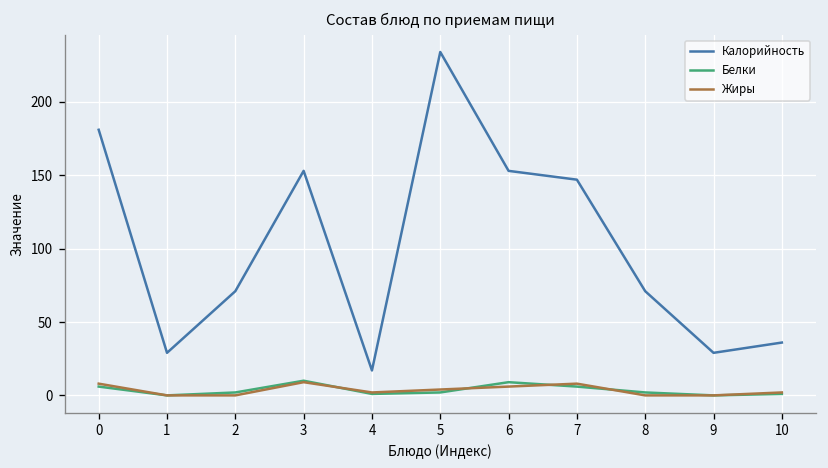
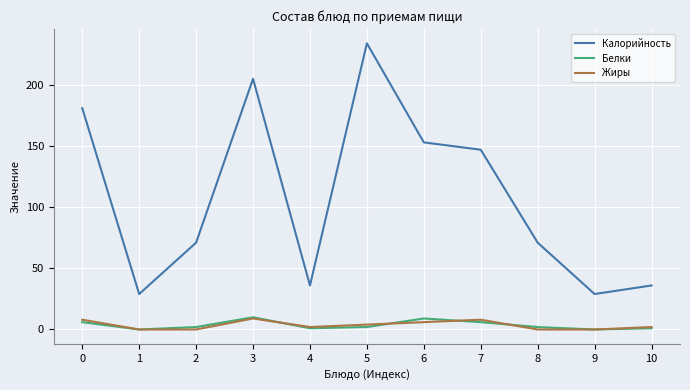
  {
    "Калорийность": {
      "0": 181,
      "1": 29,
      "2": 71,
-     "3": 153,
-     "4": 17,
+     "3": 205,
+     "4": 36,
      "5": 234,
      "6": 153,
      "7": 147,
      "8": 71,
      "9": 29,
      "10": 36
    },
    "Белки": {
      "6": 9
    },
    "Жиры": {
      "6": 6
    }
  }
